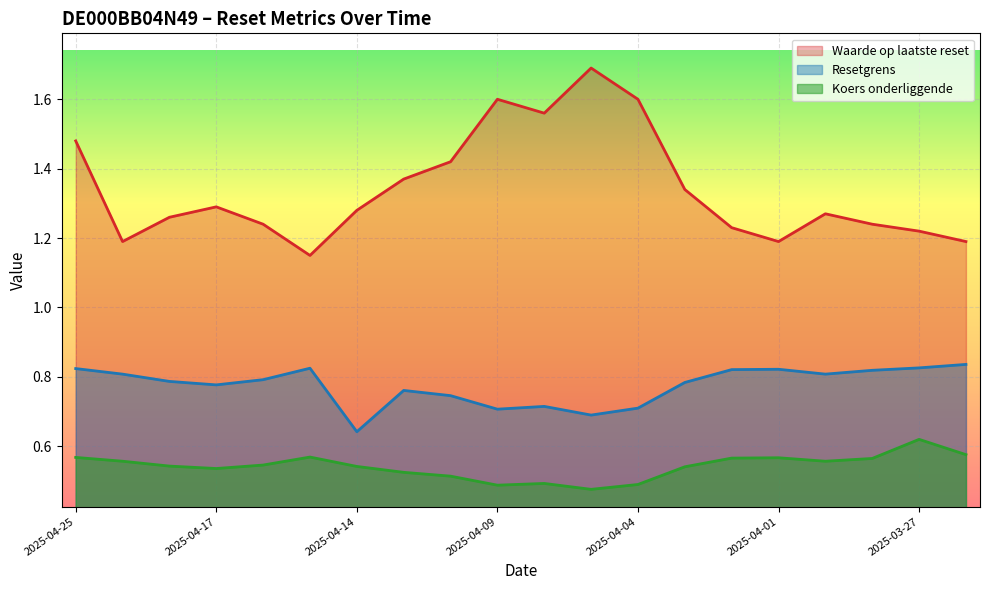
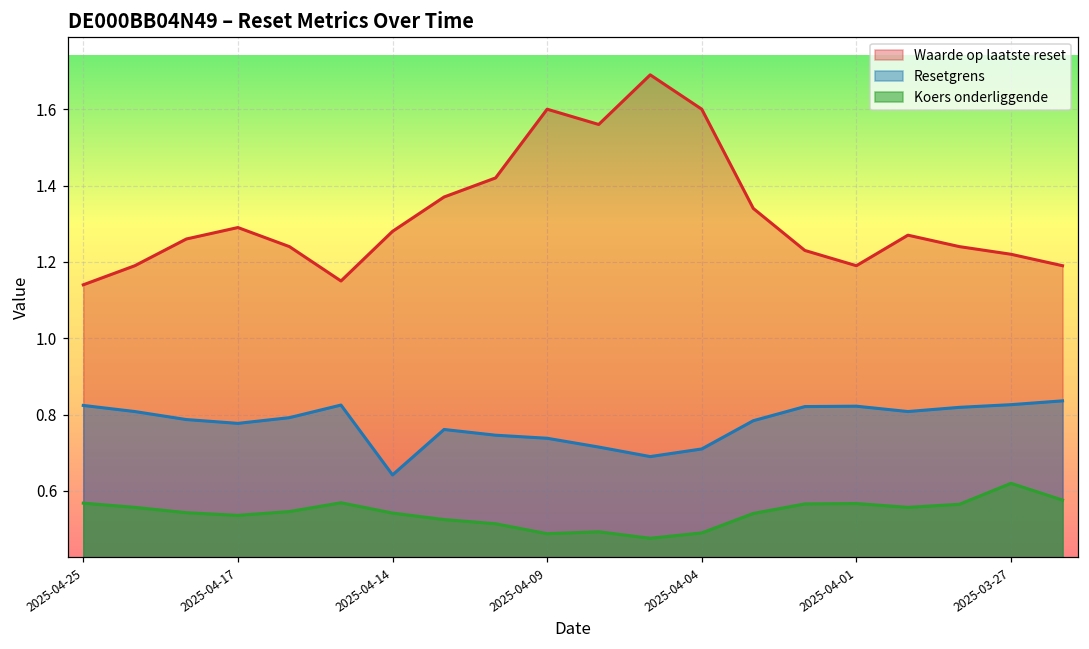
  {
    "Waarde op laatste reset": {
-     "2025-04-25": 1.48,
+     "2025-04-25": 1.14,
      "2025-04-17": 1.29,
      "2025-04-14": 1.28,
      "2025-04-09": 1.60,
      "2025-04-04": 1.60,
      "2025-04-01": 1.19,
      "2025-03-27": 1.22
    },
    "Resetgrens": {
      "2025-04-25": 0.82,
      "2025-04-17": 0.78,
      "2025-04-14": 0.64,
-     "2025-04-09": 0.71,
+     "2025-04-09": 0.74,
      "2025-04-04": 0.71,
      "2025-04-01": 0.82,
      "2025-03-27": 0.83
    },
    "Koers onderliggende": {
      "2025-04-25": 0.57,
      "2025-04-17": 0.54,
      "2025-04-14": 0.54,
      "2025-04-09": 0.49,
      "2025-04-04": 0.49,
      "2025-04-01": 0.57,
      "2025-03-27": 0.62
    }
  }
